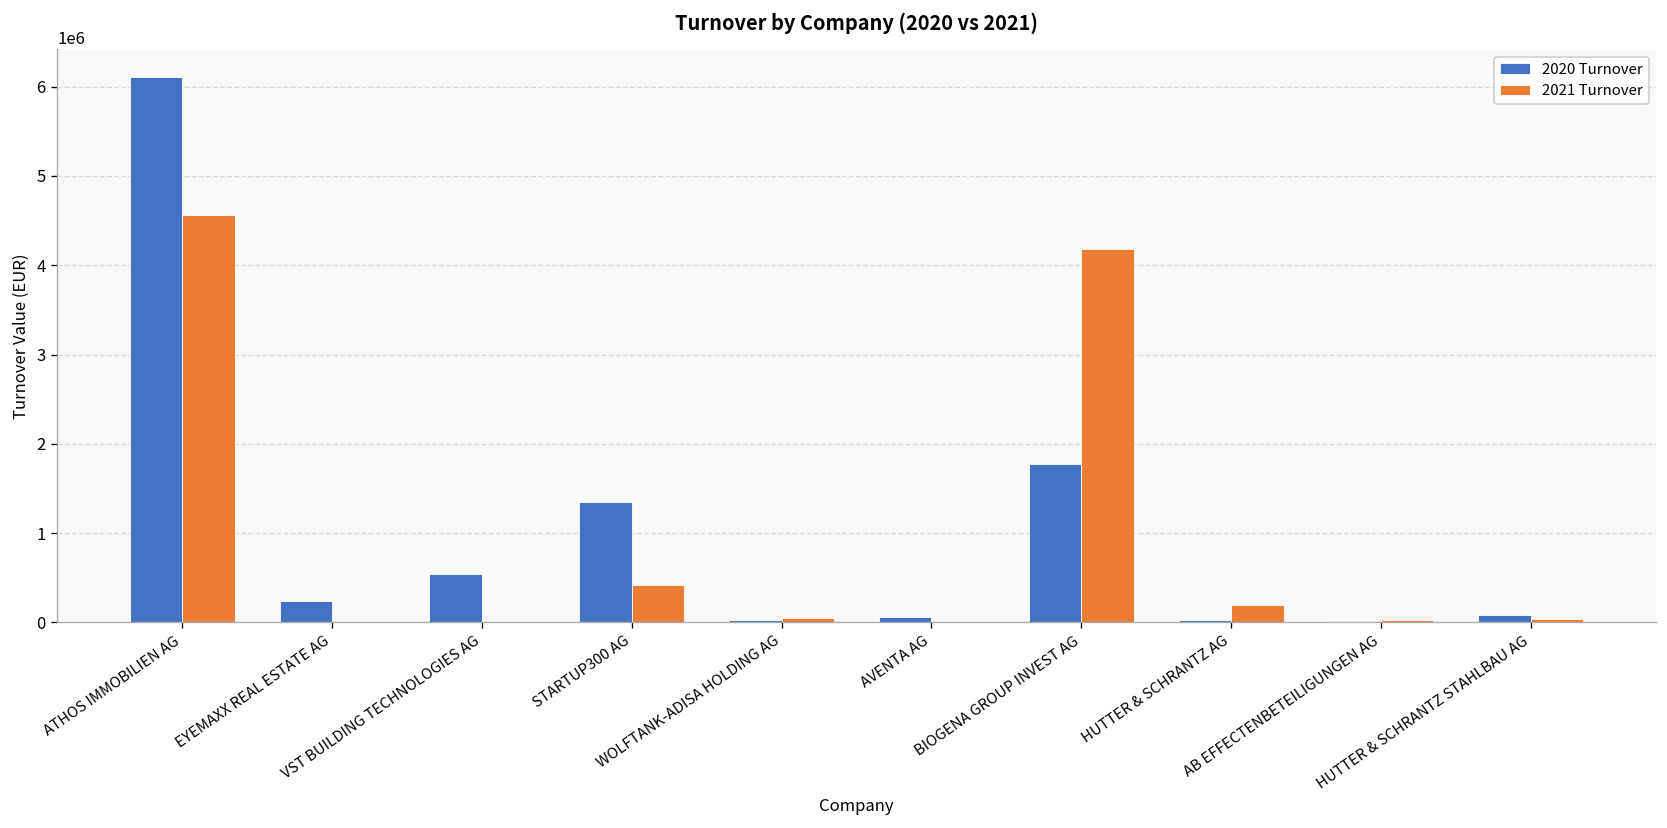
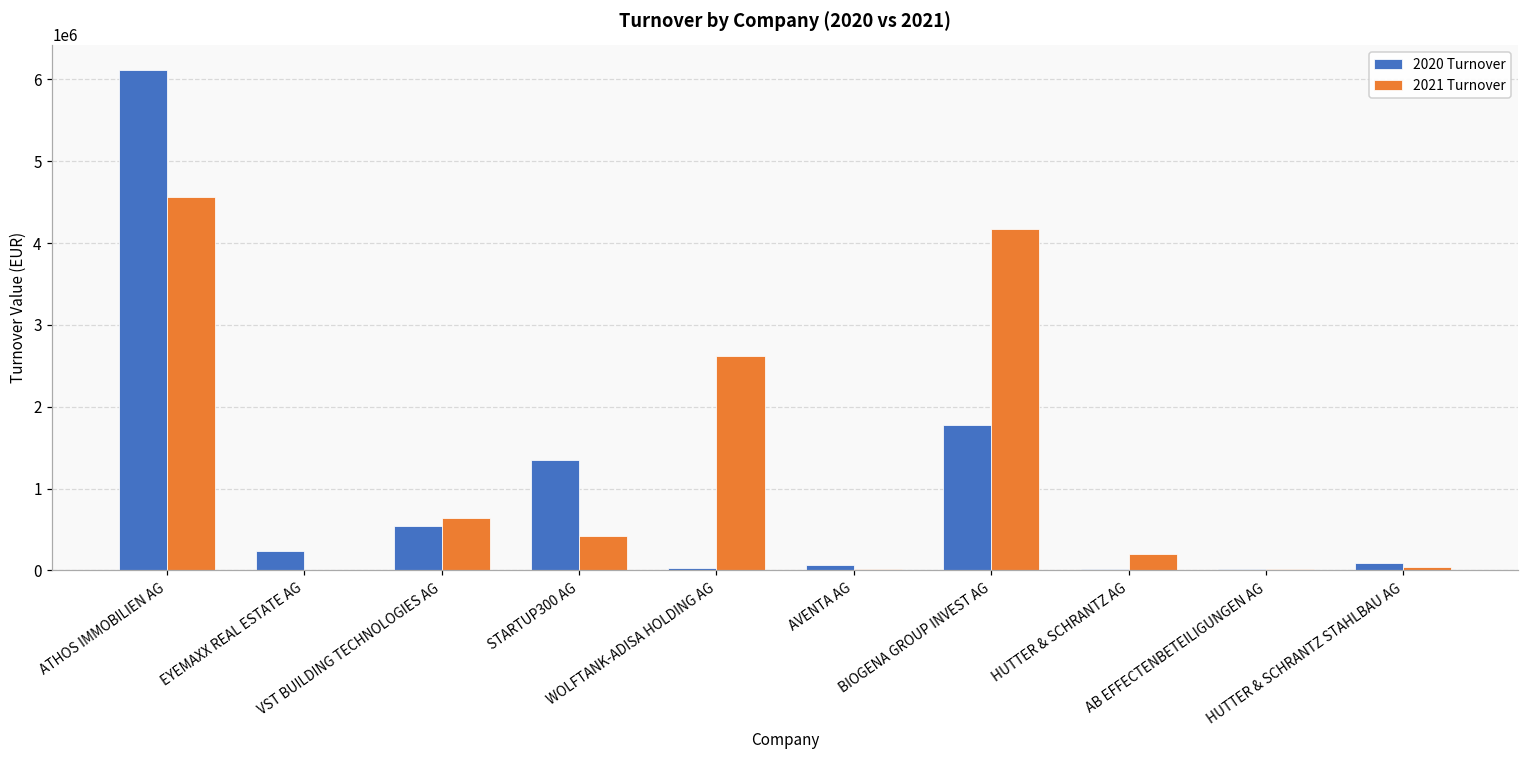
  {
    "2020 Turnover": {
      "ATHOS IMMOBILIEN AG": 6100000,
      "EYEMAXX REAL ESTATE AG": 200000,
      "VST BUILDING TECHNOLOGIES AG": 500000,
      "STARTUP300 AG": 1400000,
      "AVENTA AG": 100000,
      "BIOGENA GROUP INVEST AG": 1800000,
      "HUTTER & SCHRANTZ STAHLBAU AG": 100000
    },
    "2021 Turnover": {
      "ATHOS IMMOBILIEN AG": 4600000,
-     "VST BUILDING TECHNOLOGIES AG": 0,
+     "VST BUILDING TECHNOLOGIES AG": 600000,
      "STARTUP300 AG": 400000,
-     "WOLFTANK-ADISA HOLDING AG": 0,
+     "WOLFTANK-ADISA HOLDING AG": 2600000,
      "BIOGENA GROUP INVEST AG": 4200000,
      "HUTTER & SCHRANTZ AG": 200000,
      "HUTTER & SCHRANTZ STAHLBAU AG": 0
    }
  }
